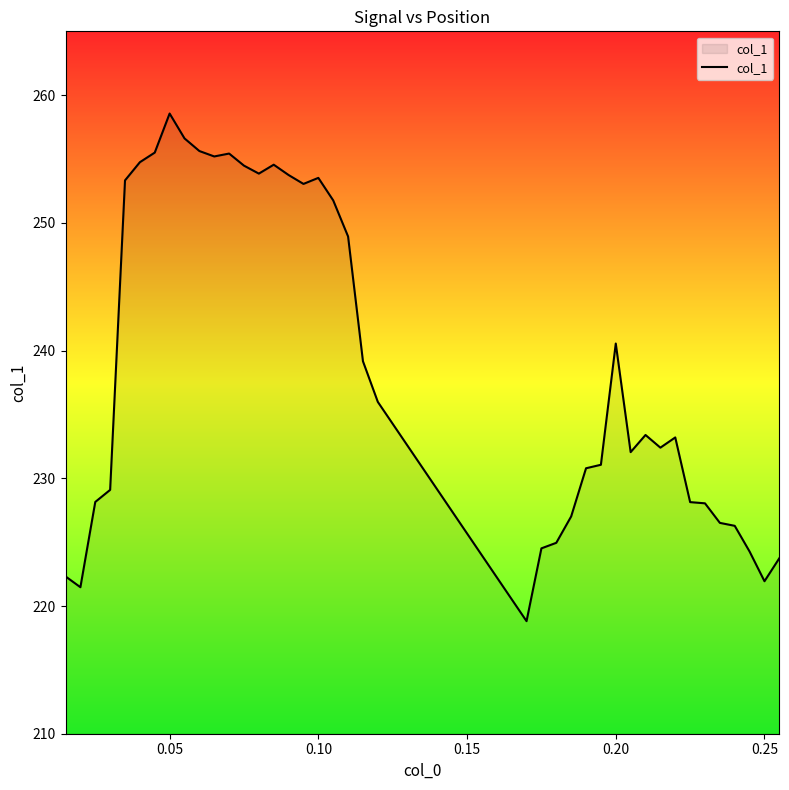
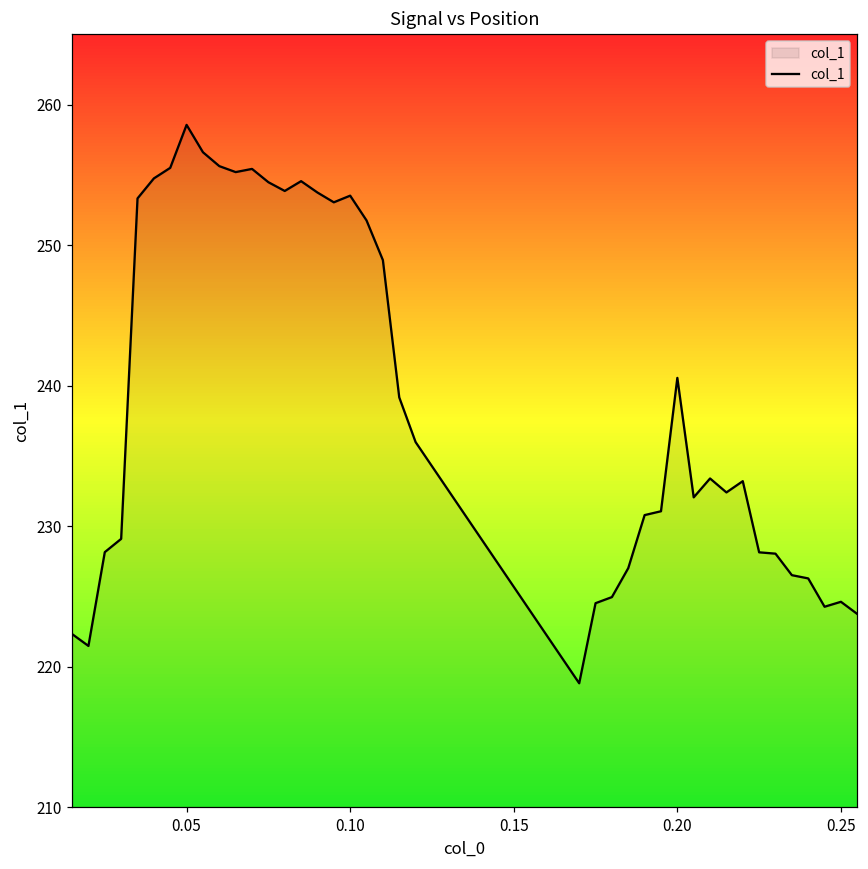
  {
    "0.05": 258.6,
    "0.10": 253.5,
    "0.20": 240.6,
-   "0.25": 221.9
+   "0.25": 224.6
  }
